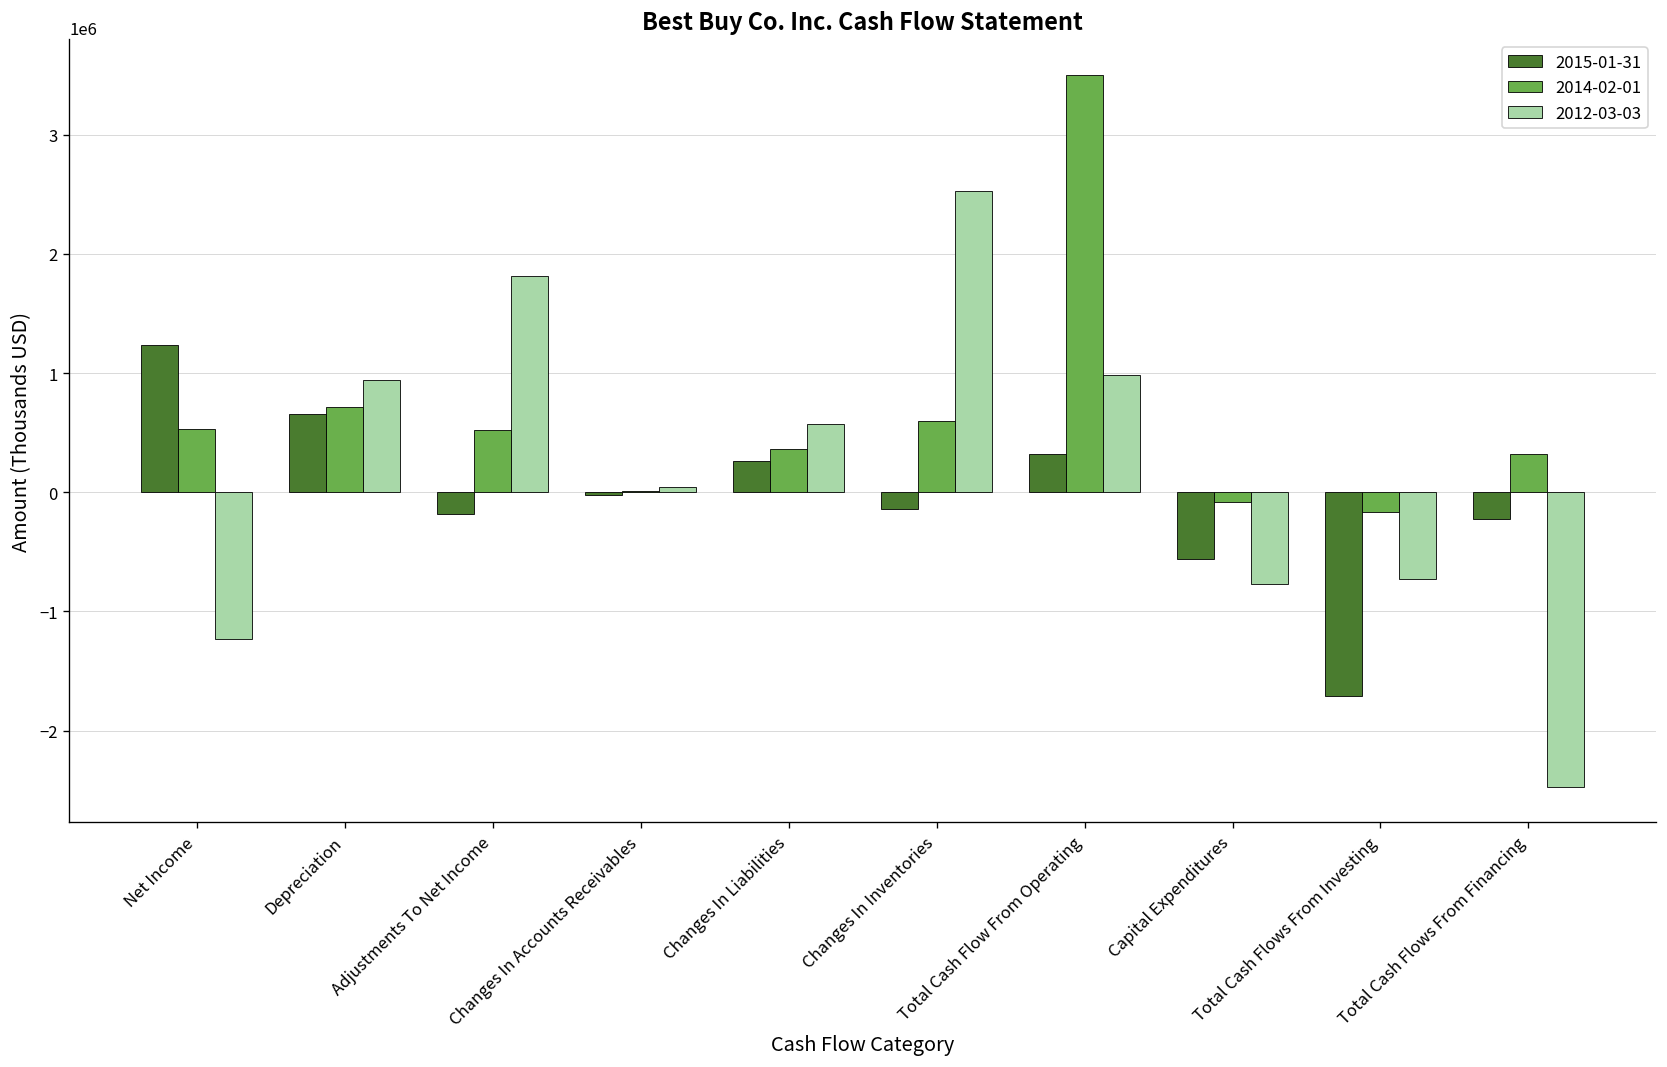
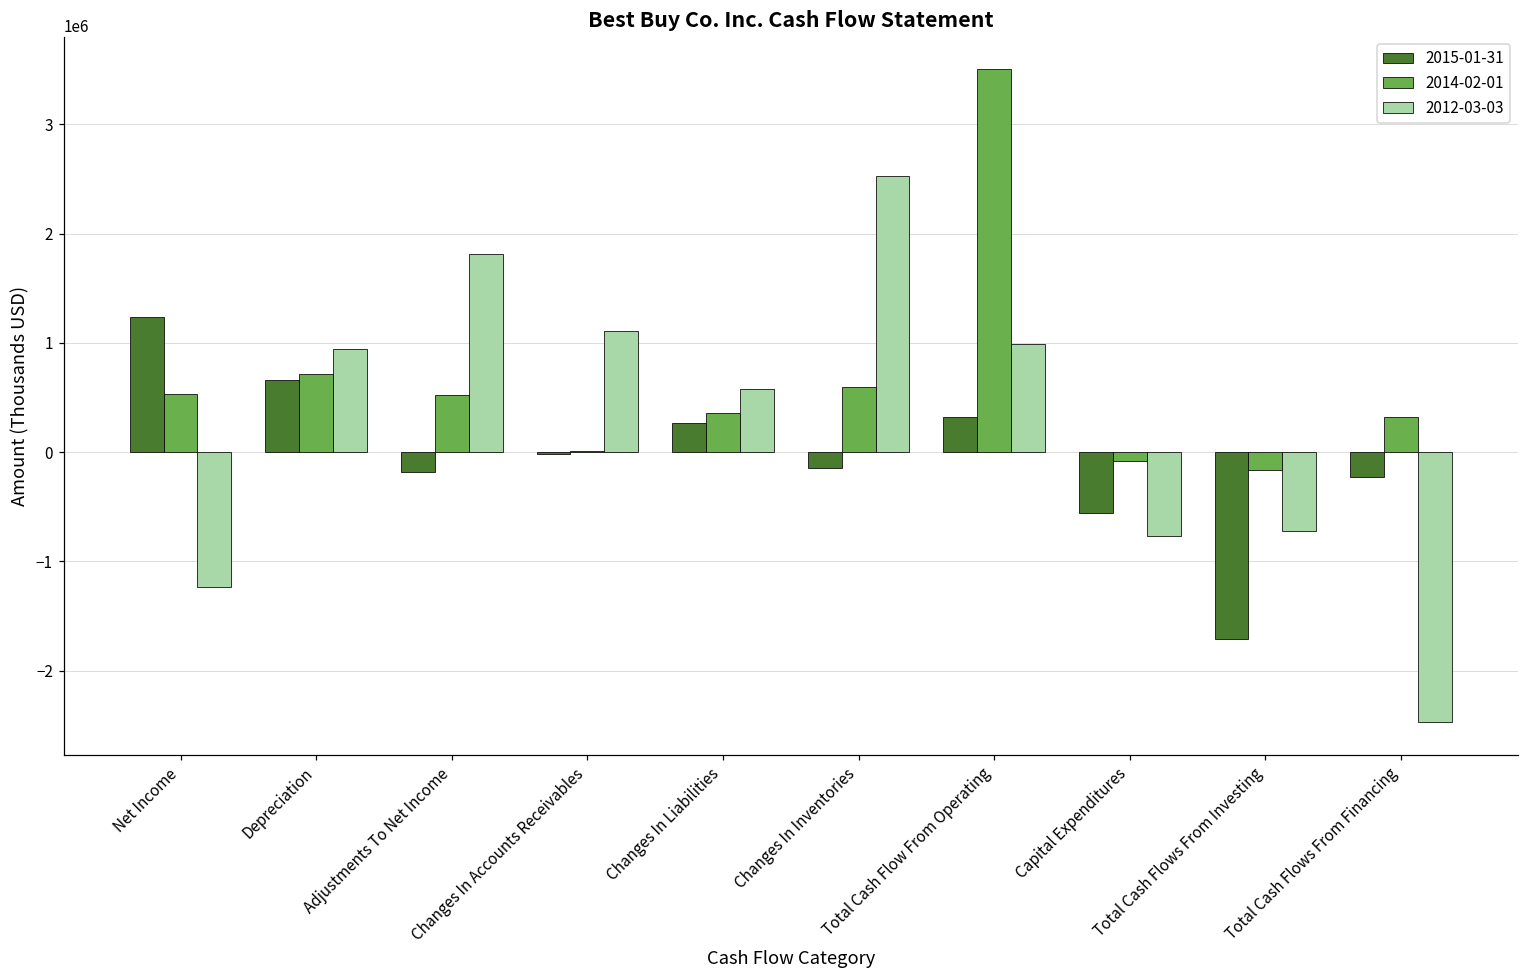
  {
    "2015-01-31": {
      "Net Income": 1200000,
      "Depreciation": 700000,
      "Adjustments To Net Income": -200000,
      "Changes In Liabilities": 300000,
      "Changes In Inventories": -100000,
      "Total Cash Flow From Operating": 300000,
      "Capital Expenditures": -600000,
      "Total Cash Flows From Investing": -1700000,
      "Total Cash Flows From Financing": -200000
    },
    "2014-02-01": {
      "Net Income": 500000,
      "Depreciation": 700000,
      "Adjustments To Net Income": 500000,
      "Changes In Liabilities": 400000,
      "Changes In Inventories": 600000,
      "Total Cash Flow From Operating": 3500000,
      "Capital Expenditures": -100000,
      "Total Cash Flows From Investing": -200000,
      "Total Cash Flows From Financing": 300000
    },
    "2012-03-03": {
      "Net Income": -1200000,
      "Depreciation": 900000,
      "Adjustments To Net Income": 1800000,
-     "Changes In Accounts Receivables": 0,
+     "Changes In Accounts Receivables": 1100000,
      "Changes In Liabilities": 600000,
      "Changes In Inventories": 2500000,
      "Total Cash Flow From Operating": 1000000,
      "Capital Expenditures": -800000,
      "Total Cash Flows From Investing": -700000,
      "Total Cash Flows From Financing": -2500000
    }
  }
